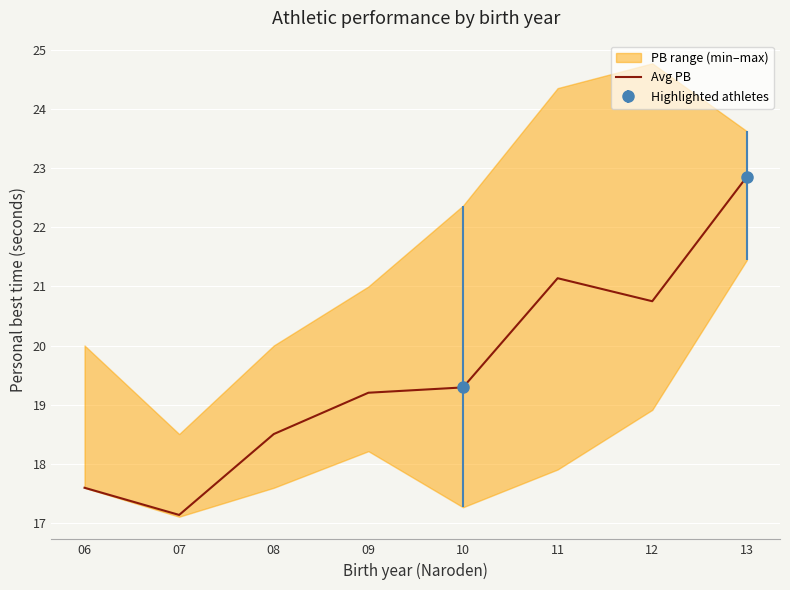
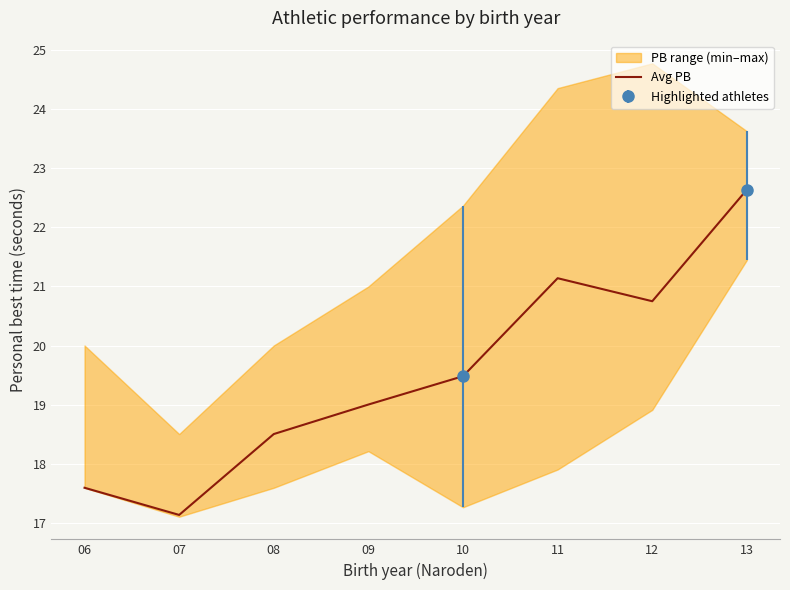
  {
    "Avg PB": {
      "06": 17.6,
      "07": 17.1,
      "08": 18.5,
-     "09": 19.2,
-     "10": 19.3,
+     "09": 19.0,
+     "10": 19.5,
      "11": 21.1,
      "12": 20.8,
-     "13": 22.9
+     "13": 22.6
    }
  }
